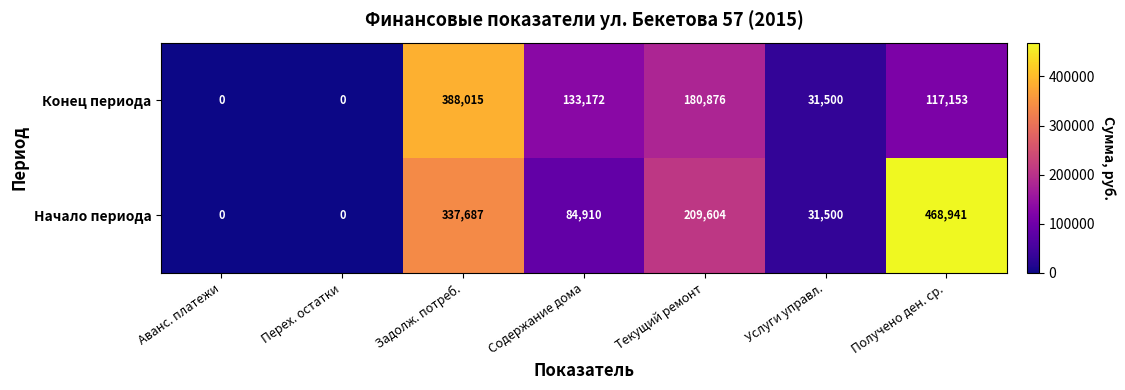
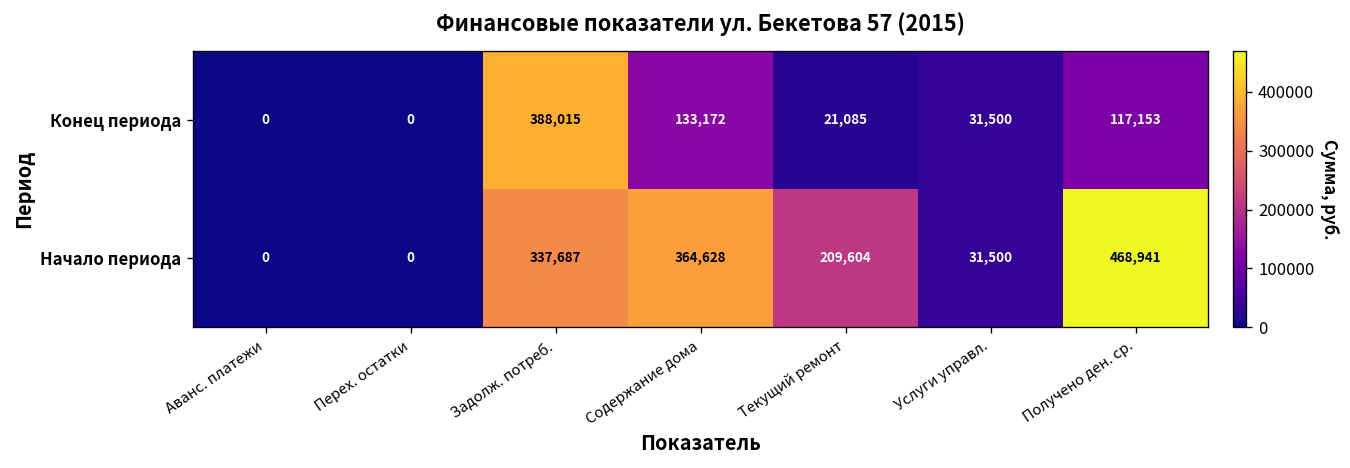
  {
    "Конец периода": {
      "Аванс. платежи": "0",
      "Перех. остатки": "0",
      "Задолж. потреб.": "388,015",
      "Содержание дома": "133,172",
-     "Текущий ремонт": "180,876",
+     "Текущий ремонт": "21,085",
      "Услуги управл.": "31,500",
      "Получено ден. ср.": "117,153"
    },
    "Начало периода": {
      "Аванс. платежи": "0",
      "Перех. остатки": "0",
      "Задолж. потреб.": "337,687",
-     "Содержание дома": "84,910",
+     "Содержание дома": "364,628",
      "Текущий ремонт": "209,604",
      "Услуги управл.": "31,500",
      "Получено ден. ср.": "468,941"
    }
  }
